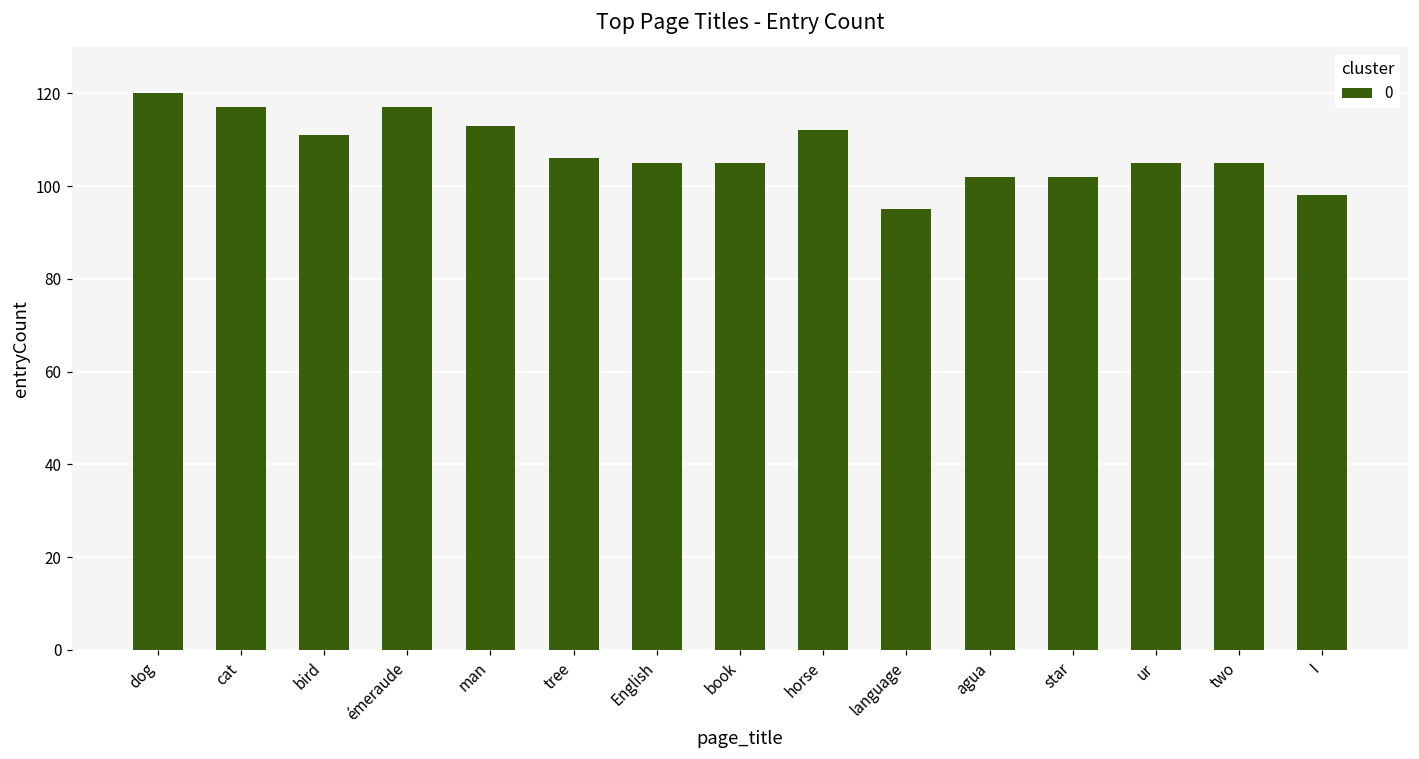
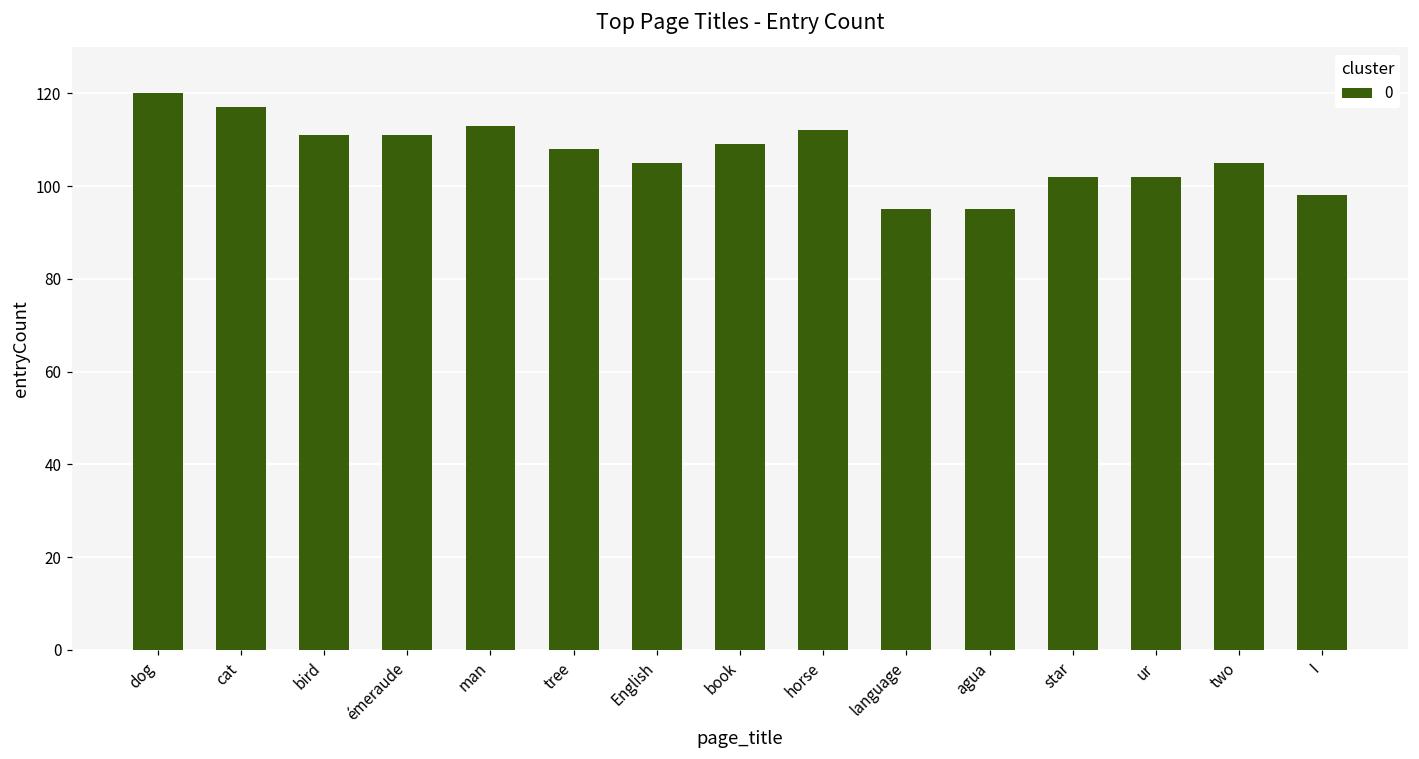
  {
    "dog": 120,
    "cat": 117,
    "bird": 111,
-   "émeraude": 117,
+   "émeraude": 111,
    "man": 113,
-   "tree": 106,
+   "tree": 108,
    "English": 105,
-   "book": 105,
+   "book": 109,
    "horse": 112,
    "language": 95,
-   "agua": 102,
+   "agua": 95,
    "star": 102,
-   "ur": 105,
+   "ur": 102,
    "two": 105,
    "I": 98
  }
